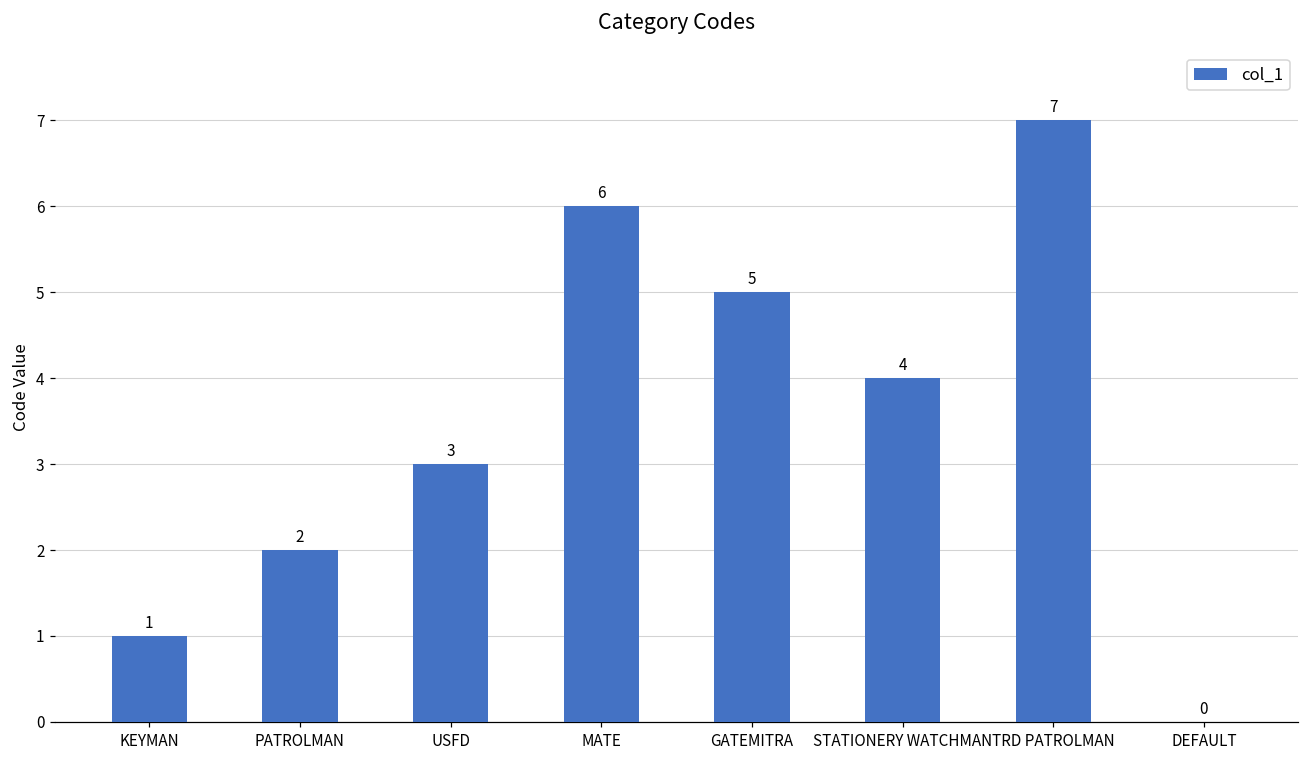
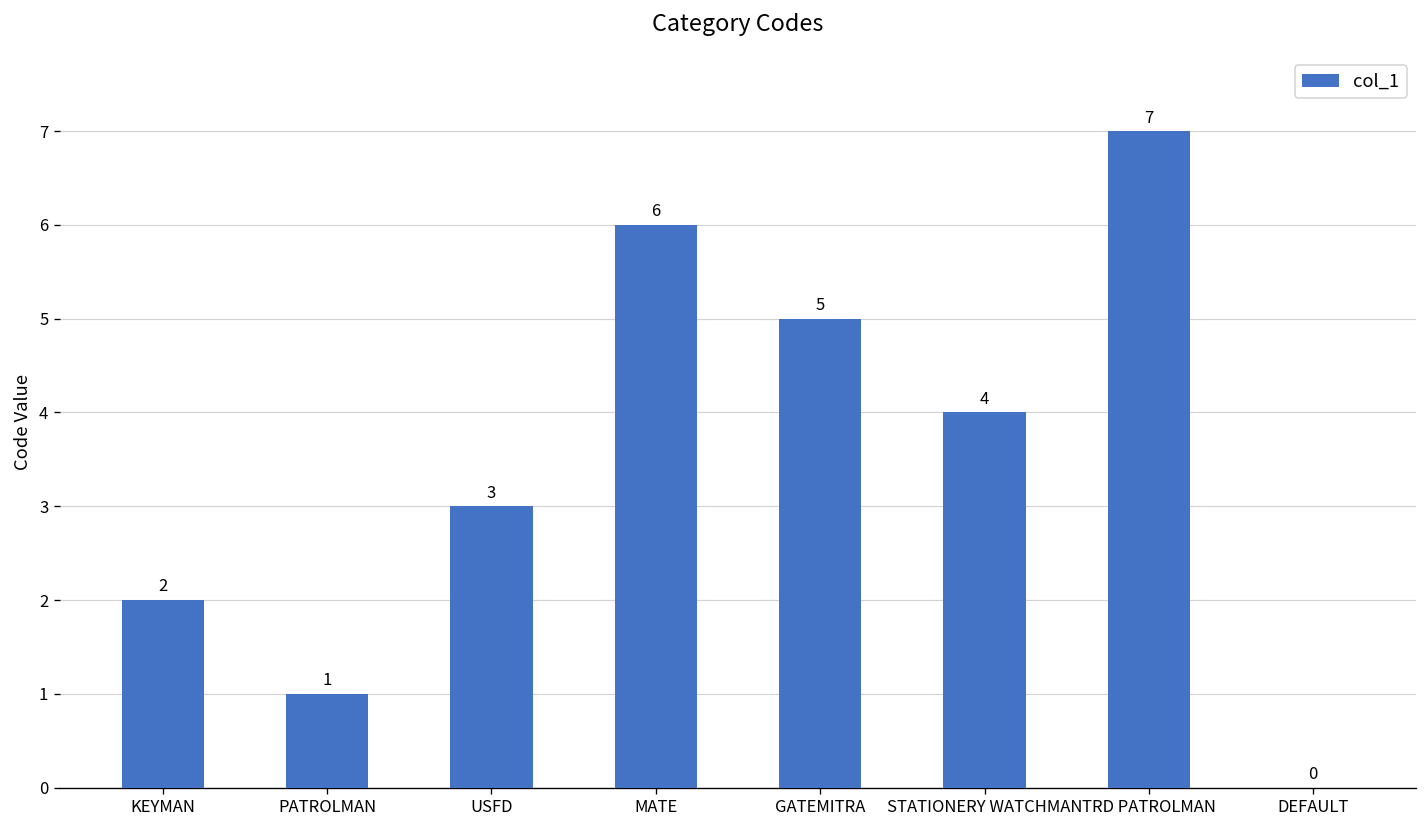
  {
-   "KEYMAN": 1,
-   "PATROLMAN": 2,
+   "KEYMAN": 2,
+   "PATROLMAN": 1,
    "USFD": 3,
    "MATE": 6,
    "GATEMITRA": 5,
    "STATIONERY WATCHMAN": 4,
    "TRD PATROLMAN": 7,
    "DEFAULT": 0
  }
